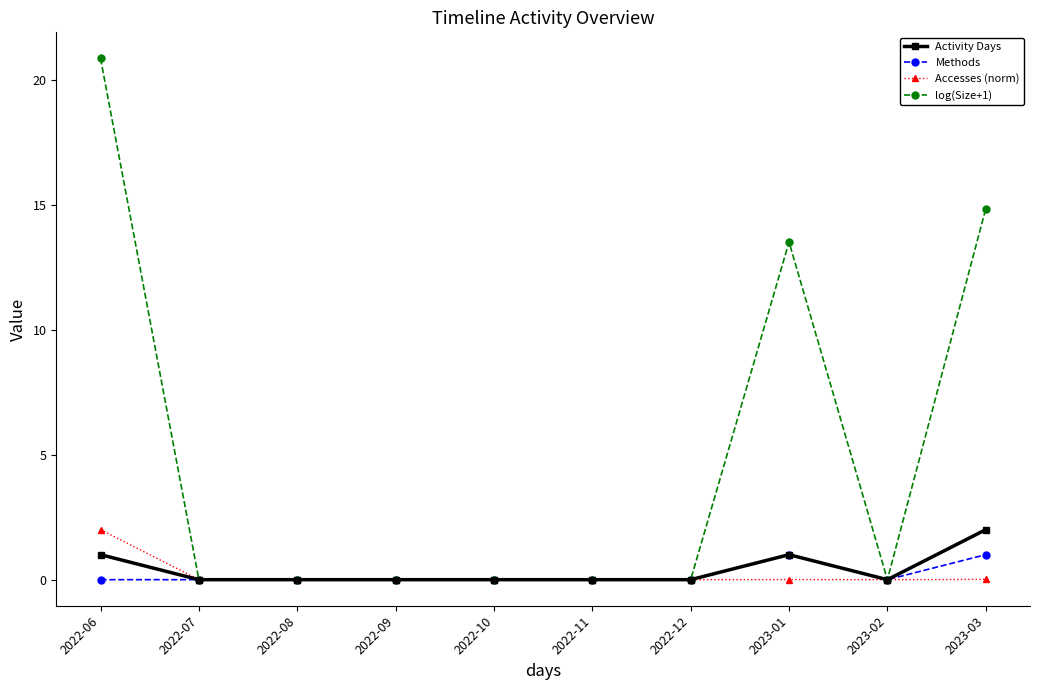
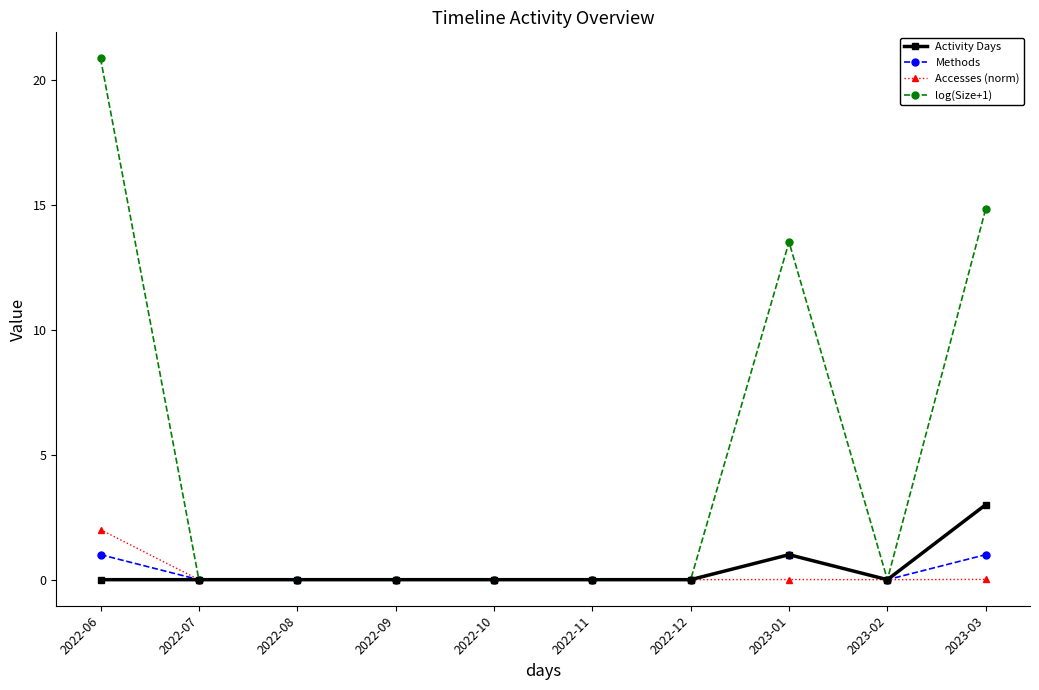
  {
    "Activity Days": {
-     "2022-06": 1,
-     "2023-03": 2
+     "2022-06": 0,
+     "2023-03": 3
    },
    "Methods": {
-     "2022-06": 0,
+     "2022-06": 1,
      "2023-03": 1
    },
    "Accesses (norm)": {
      "2022-06": 2,
      "2023-01": 0,
      "2023-03": 0
    },
    "log(Size+1)": {
      "2022-06": 20.8,
      "2023-01": 13.5,
      "2023-03": 14.8
    }
  }
